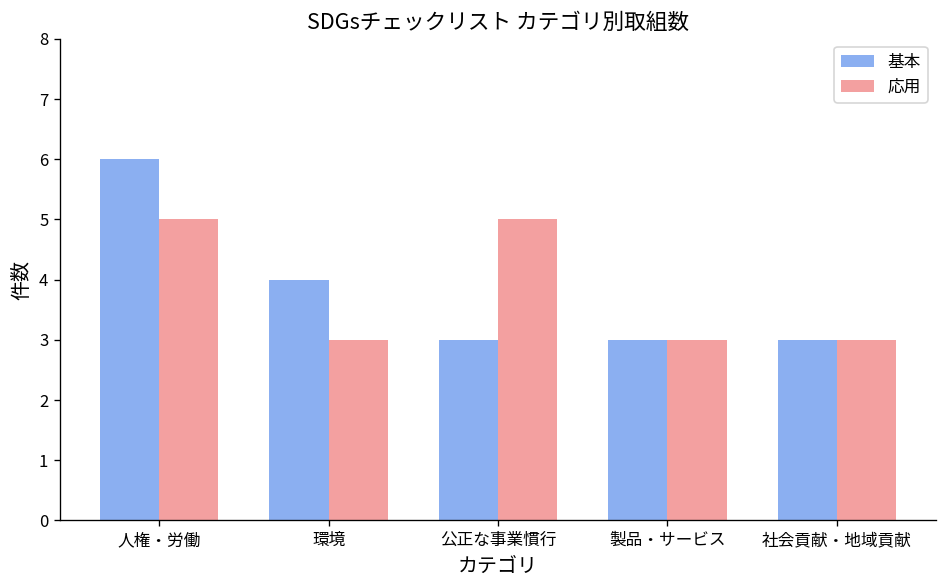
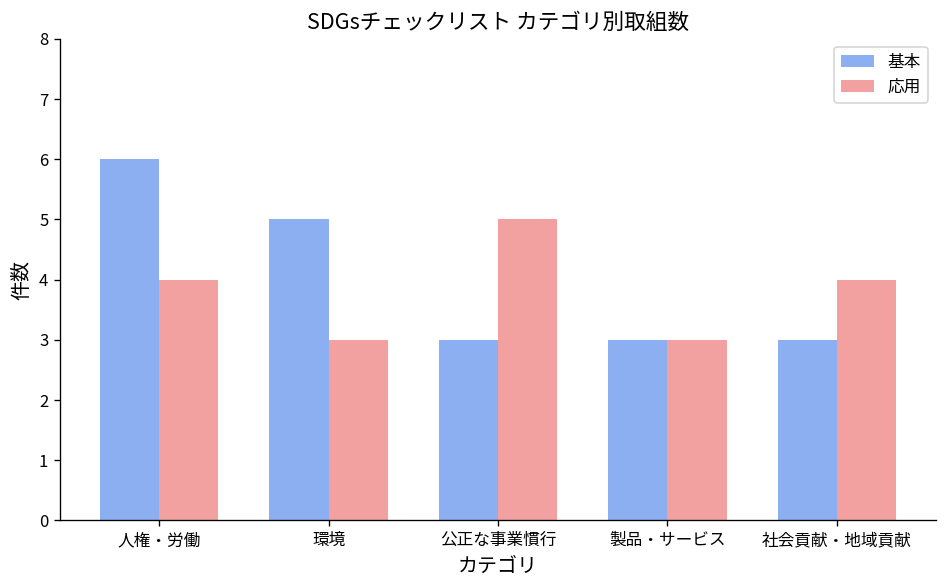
  {
    "基本": {
      "人権・労働": 6,
-     "環境": 4,
+     "環境": 5,
      "公正な事業慣行": 3,
      "製品・サービス": 3,
      "社会貢献・地域貢献": 3
    },
    "応用": {
-     "人権・労働": 5,
+     "人権・労働": 4,
      "環境": 3,
      "公正な事業慣行": 5,
      "製品・サービス": 3,
-     "社会貢献・地域貢献": 3
+     "社会貢献・地域貢献": 4
    }
  }
